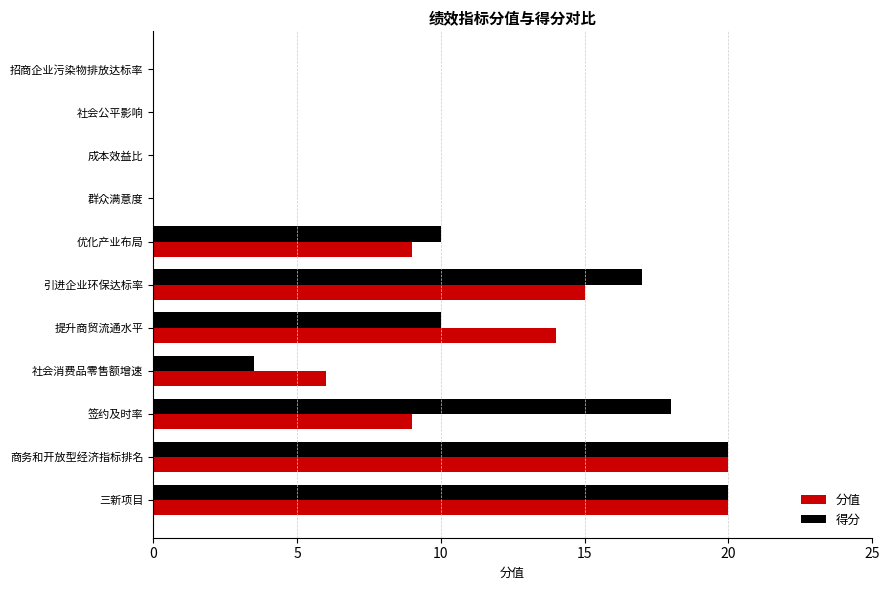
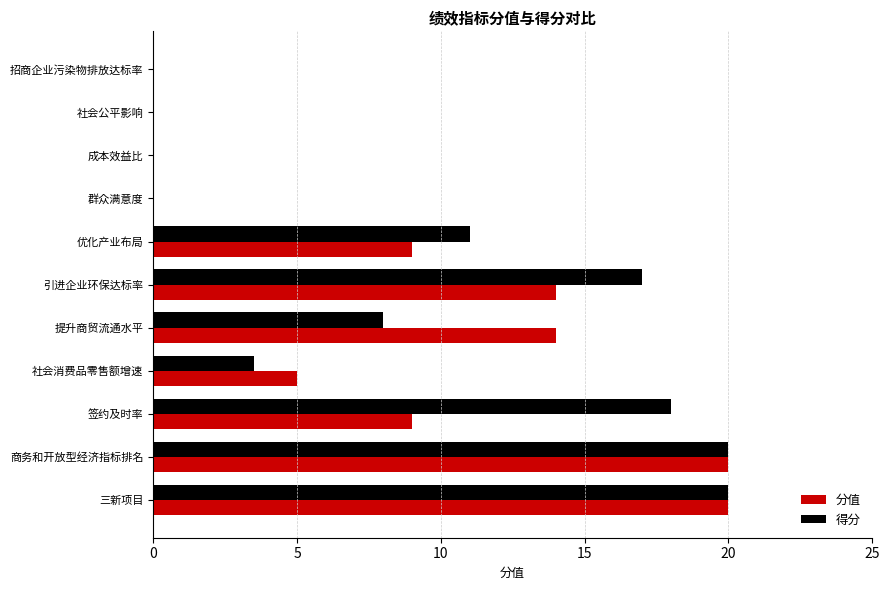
  {
    "分值": {
      "招商企业污染物排放达标率": 0,
      "社会公平影响": 0,
      "成本效益比": 0,
      "群众满意度": 0,
      "优化产业布局": 9,
-     "引进企业环保达标率": 15,
+     "引进企业环保达标率": 14,
      "提升商贸流通水平": 14,
-     "社会消费品零售额增速": 6,
+     "社会消费品零售额增速": 5,
      "签约及时率": 9,
      "商务和开放型经济指标排名": 20,
      "三新项目": 20
    },
    "得分": {
      "招商企业污染物排放达标率": 0,
      "社会公平影响": 0,
      "成本效益比": 0,
      "群众满意度": 0,
-     "优化产业布局": 10,
+     "优化产业布局": 11,
      "引进企业环保达标率": 17,
-     "提升商贸流通水平": 10,
+     "提升商贸流通水平": 8,
      "社会消费品零售额增速": 3.5,
      "签约及时率": 18,
      "商务和开放型经济指标排名": 20,
      "三新项目": 20
    }
  }
